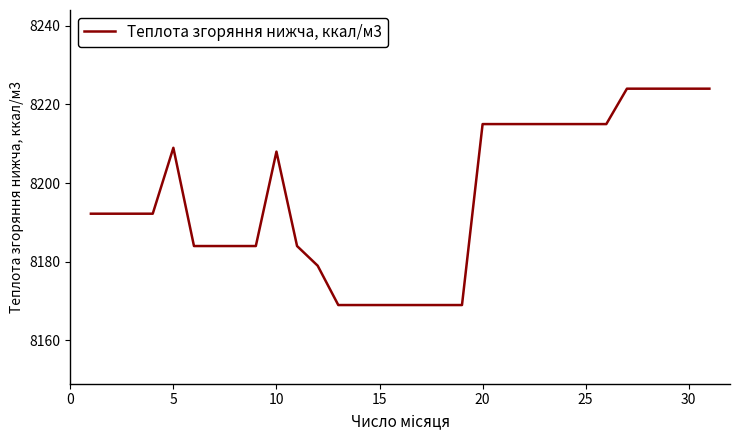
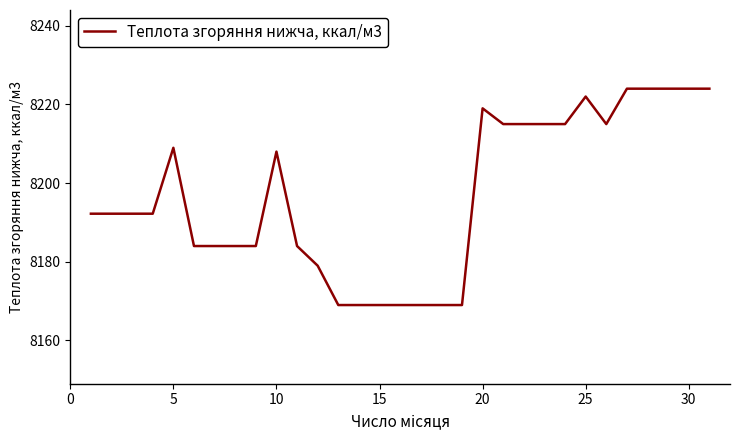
  {
    "5": 8209,
    "10": 8208,
    "15": 8169,
-   "20": 8215,
-   "25": 8215,
+   "20": 8219,
+   "25": 8222,
    "30": 8224
  }
